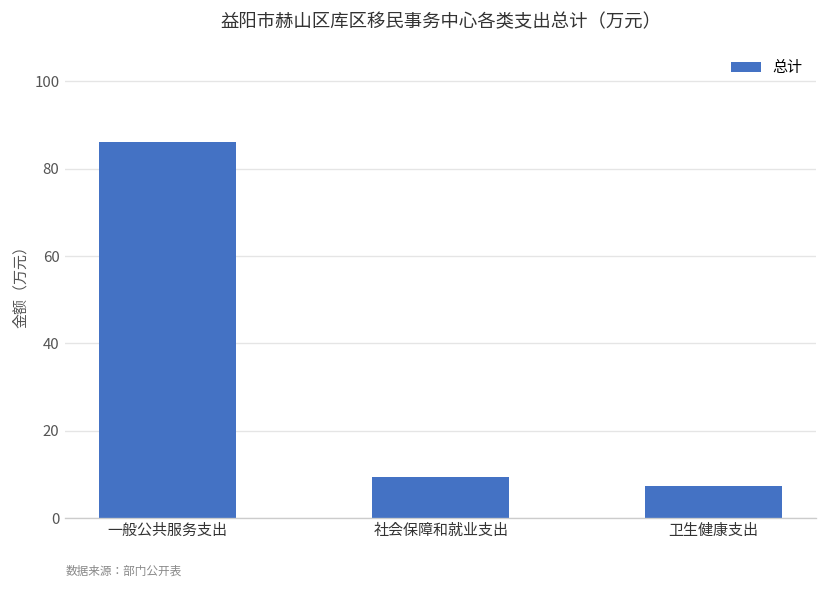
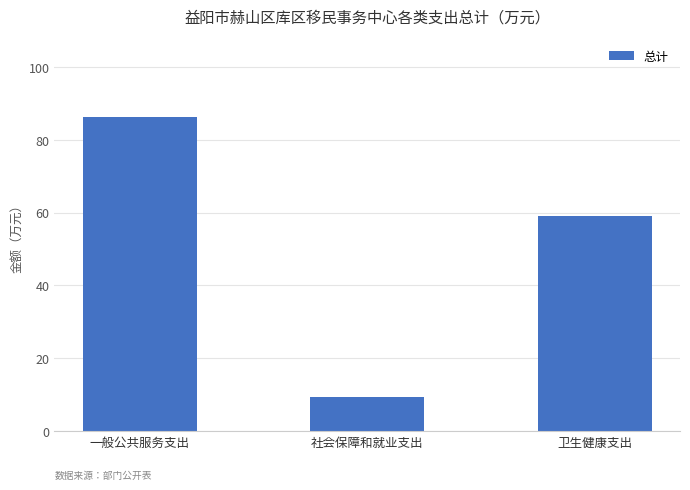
  {
    "一般公共服务支出": 86,
    "社会保障和就业支出": 9,
-   "卫生健康支出": 7
+   "卫生健康支出": 59
  }
